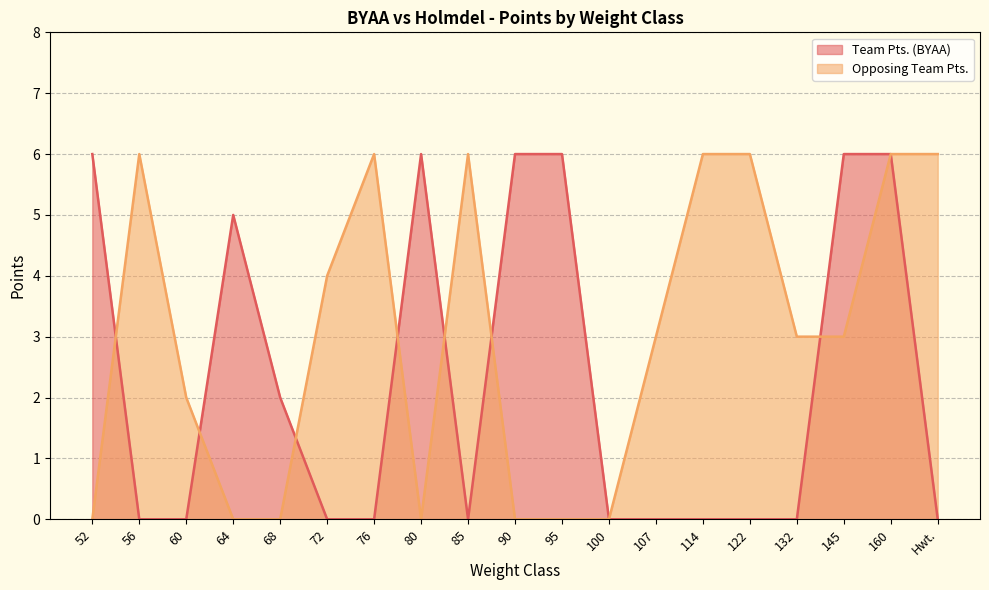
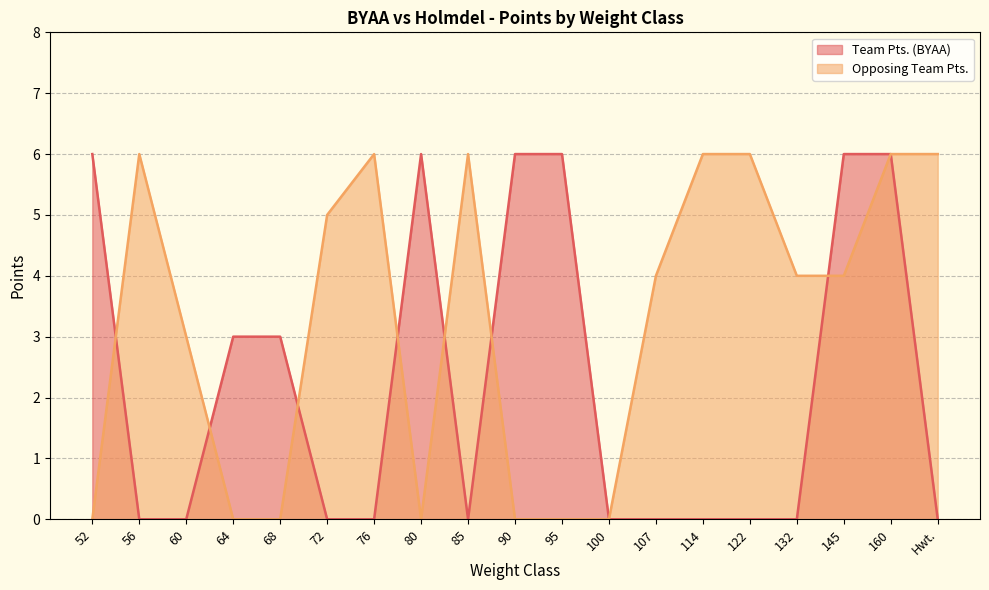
  {
    "Team Pts. (BYAA)": {
      "52": 6,
      "56": 0,
      "60": 0,
-     "64": 5,
-     "68": 2,
+     "64": 3,
+     "68": 3,
      "72": 0,
      "76": 0,
      "80": 6,
      "85": 0,
      "90": 6,
      "95": 6,
      "107": 0,
      "114": 0,
      "122": 0,
      "132": 0,
      "145": 6,
      "Hwt.": 0
    },
    "Opposing Team Pts.": {
      "52": 0,
      "56": 6,
-     "60": 2,
+     "60": 3,
      "64": 0,
      "68": 0,
-     "72": 4,
+     "72": 5,
      "76": 6,
      "80": 0,
      "85": 6,
      "90": 0,
      "95": 0,
-     "107": 3,
+     "107": 4,
      "114": 6,
      "122": 6,
-     "132": 3,
-     "145": 3,
+     "132": 4,
+     "145": 4,
      "Hwt.": 6
    }
  }
